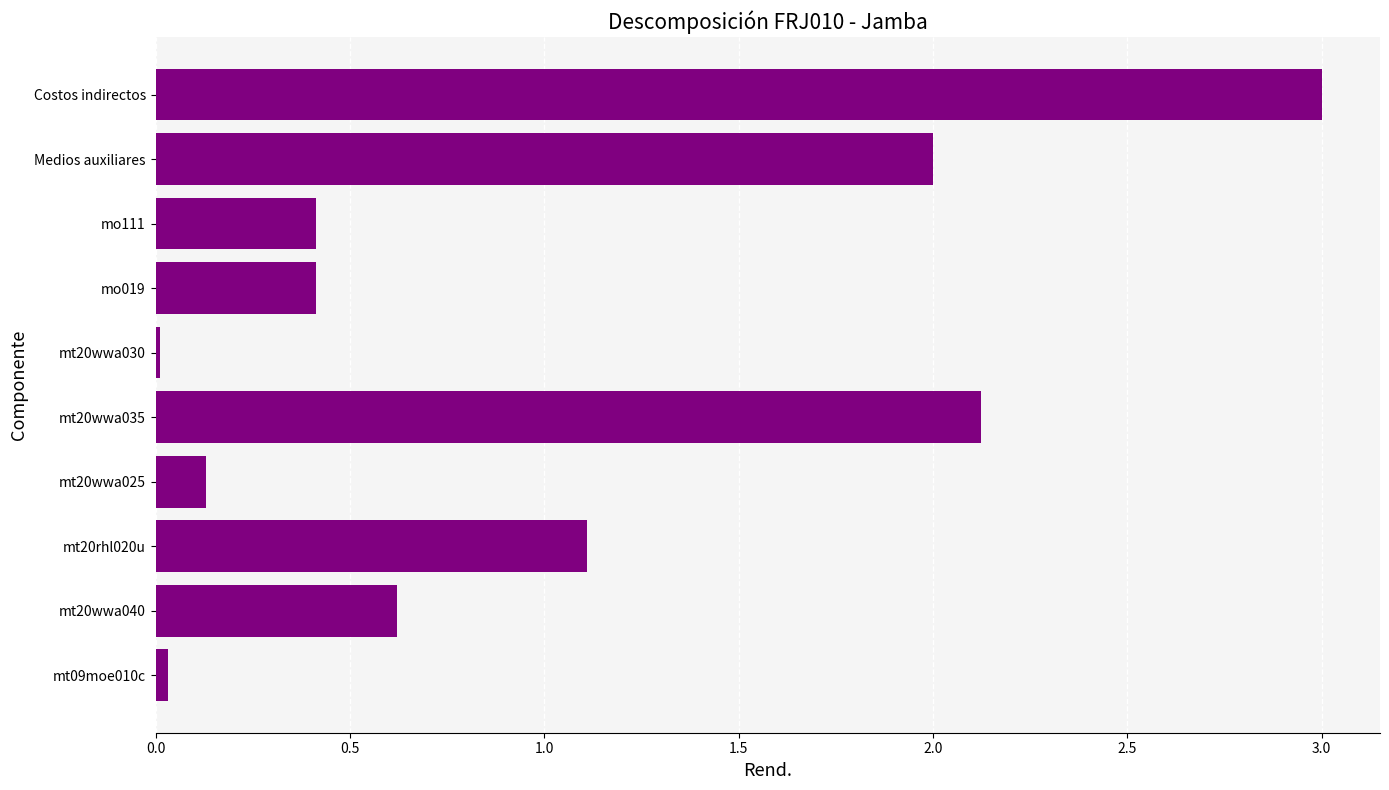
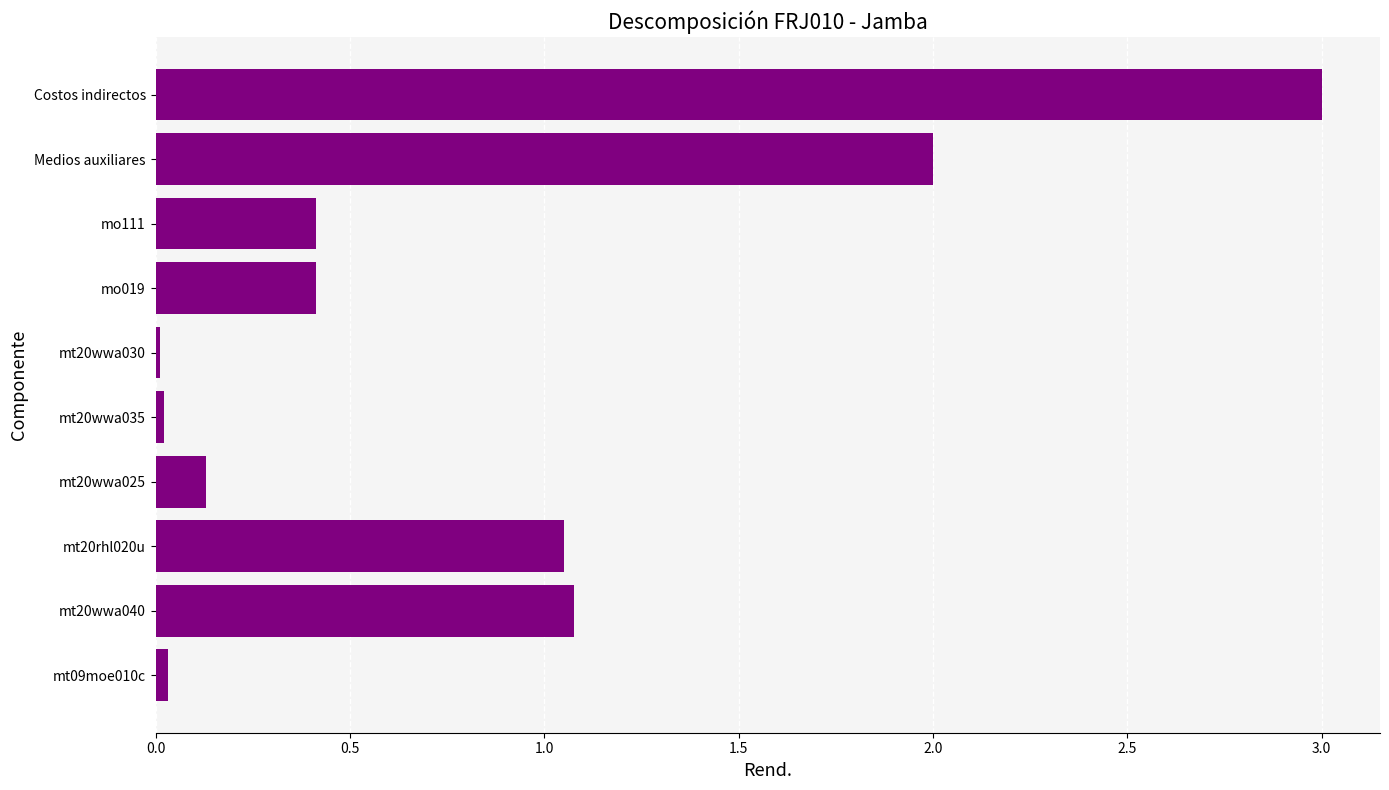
  {
    "Costos indirectos": 3.00,
    "Medios auxiliares": 2.00,
    "mo111": 0.41,
    "mo019": 0.41,
    "mt20wwa030": 0.01,
-   "mt20wwa035": 2.12,
+   "mt20wwa035": 0.02,
    "mt20wwa025": 0.13,
-   "mt20rhl020u": 1.11,
-   "mt20wwa040": 0.62,
+   "mt20rhl020u": 1.05,
+   "mt20wwa040": 1.08,
    "mt09moe010c": 0.03
  }
